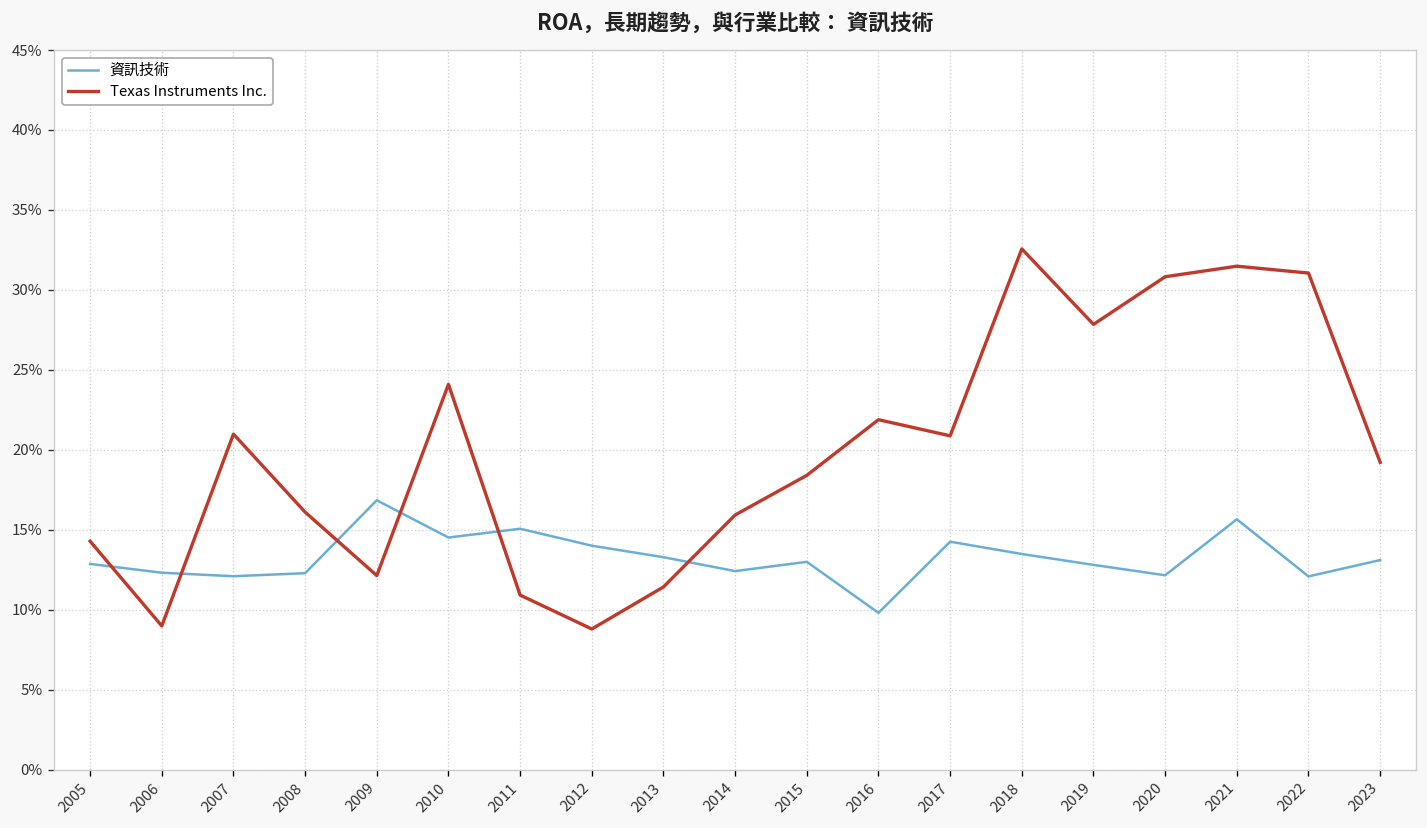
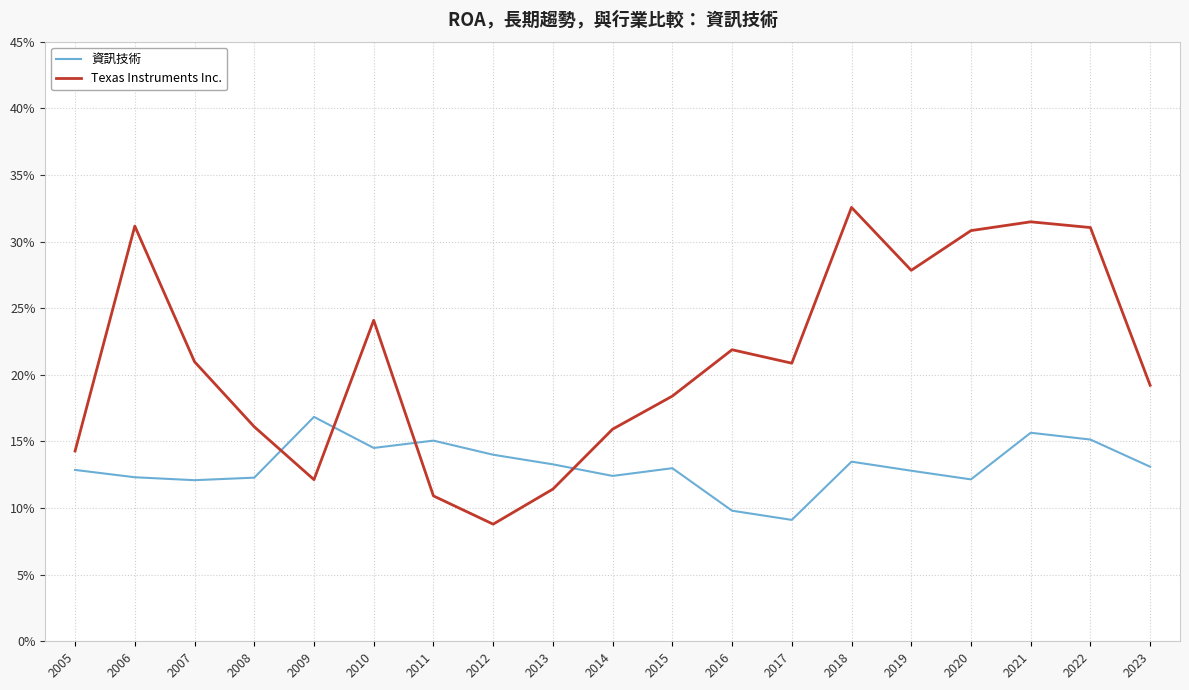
  {
    "資訊技術": {
      "2005": "12.9%",
      "2006": "12.3%",
      "2007": "12.1%",
      "2008": "12.3%",
      "2009": "16.8%",
      "2010": "14.5%",
      "2011": "15.1%",
      "2012": "14.0%",
      "2013": "13.3%",
      "2014": "12.4%",
      "2015": "13.0%",
      "2016": "9.8%",
-     "2017": "14.2%",
+     "2017": "9.1%",
      "2018": "13.5%",
      "2019": "12.8%",
      "2020": "12.2%",
      "2021": "15.7%",
-     "2022": "12.1%",
+     "2022": "15.1%",
      "2023": "13.1%"
    },
    "Texas Instruments Inc.": {
      "2005": "14.3%",
-     "2006": "9.0%",
+     "2006": "31.2%",
      "2007": "21.0%",
      "2008": "16.1%",
      "2009": "12.1%",
      "2010": "24.1%",
      "2011": "10.9%",
      "2012": "8.8%",
      "2013": "11.4%",
      "2014": "15.9%",
      "2015": "18.4%",
      "2016": "21.9%",
      "2017": "20.9%",
      "2018": "32.6%",
      "2019": "27.8%",
      "2020": "30.8%",
      "2021": "31.5%",
      "2022": "31.1%",
      "2023": "19.2%"
    }
  }
